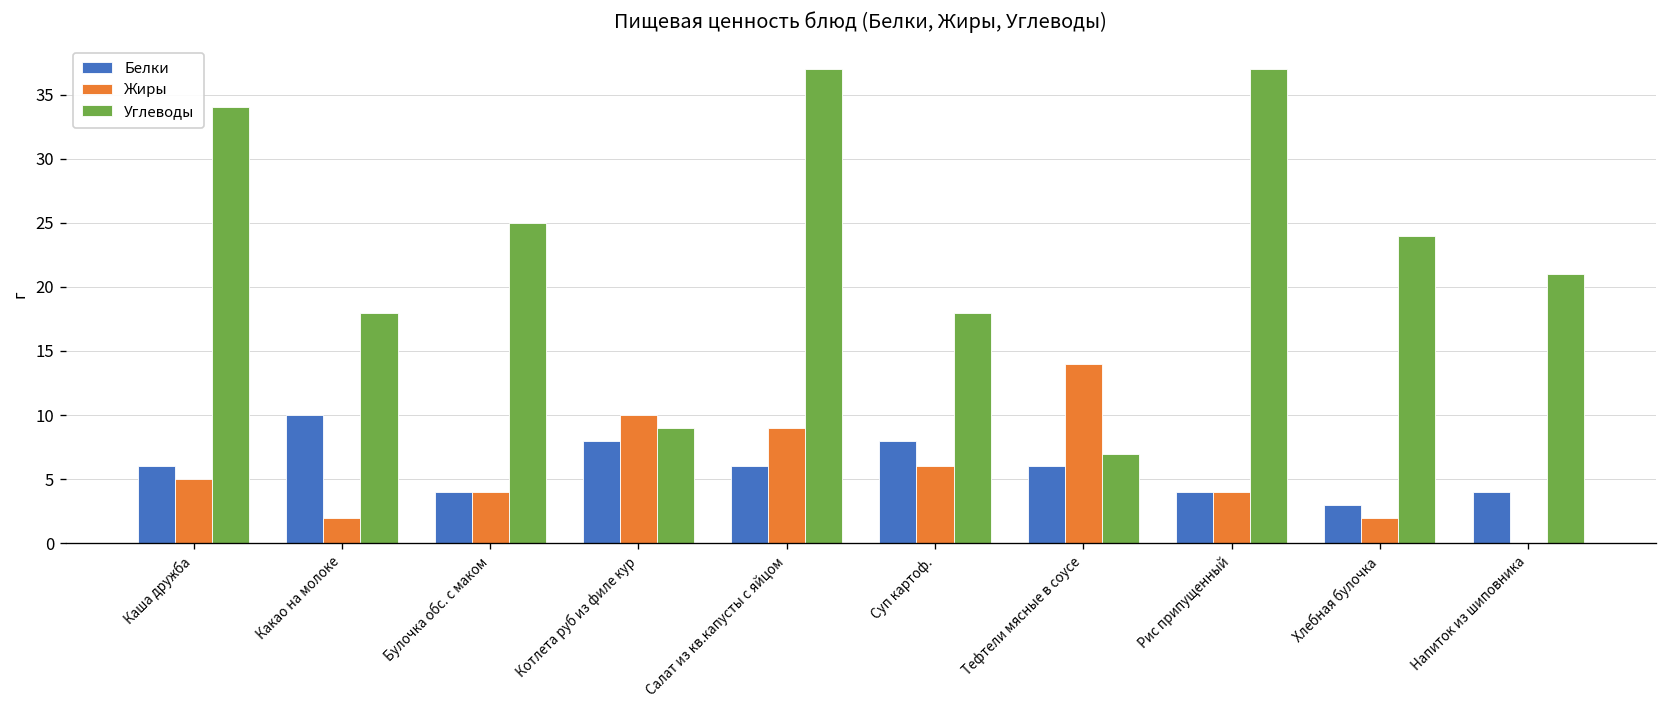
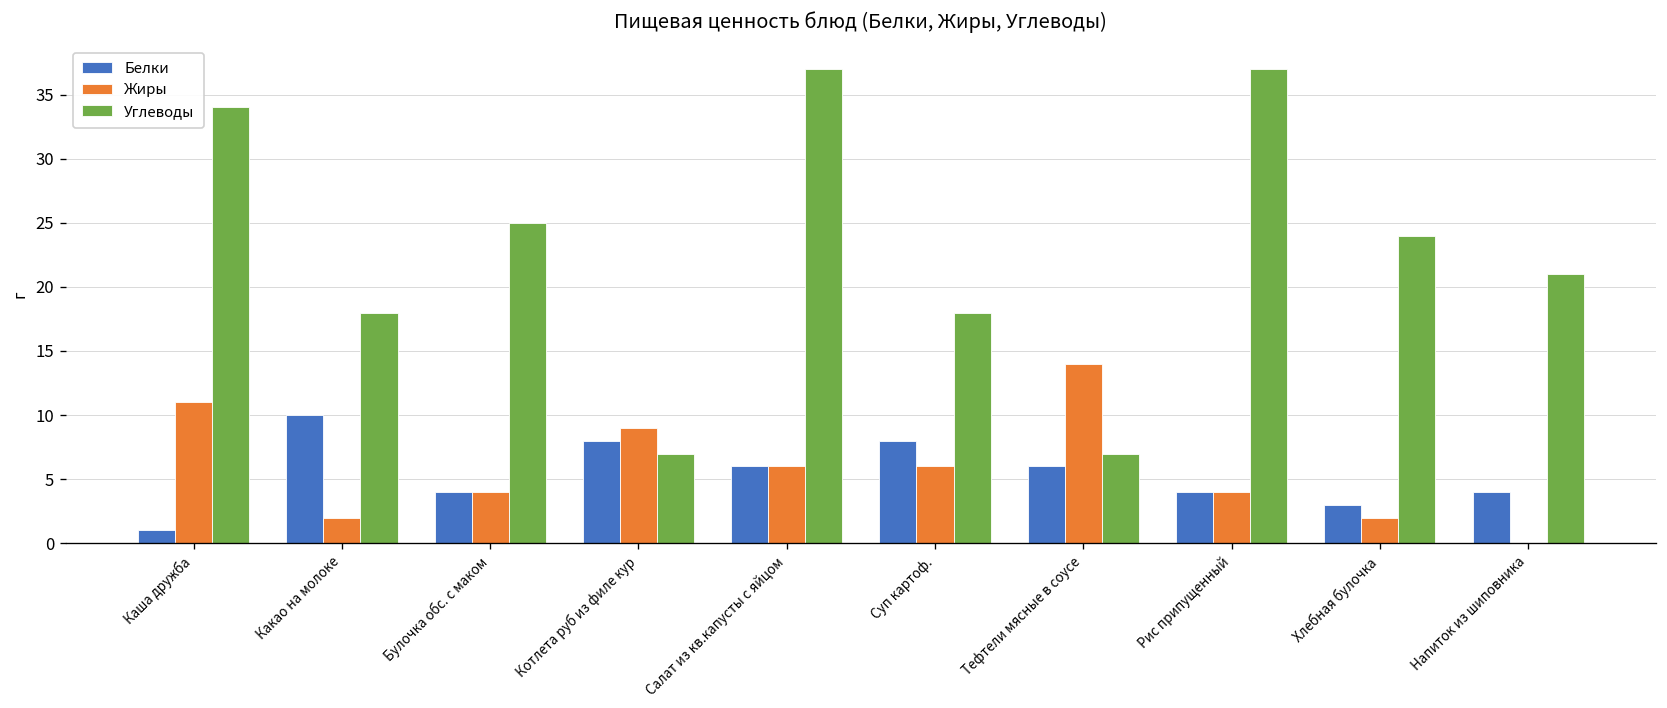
  {
    "Белки": {
-     "Каша дружба": 6,
+     "Каша дружба": 1,
      "Какао на молоке": 10,
      "Булочка обс. с маком": 4,
      "Котлета руб из филе кур": 8,
      "Салат из кв.капусты с яйцом": 6,
      "Суп картоф.": 8,
      "Тефтели мясные в соусе": 6,
      "Рис припущенный": 4,
      "Хлебная булочка": 3,
      "Напиток из шиповника": 4
    },
    "Жиры": {
-     "Каша дружба": 5,
+     "Каша дружба": 11,
      "Какао на молоке": 2,
      "Булочка обс. с маком": 4,
-     "Котлета руб из филе кур": 10,
-     "Салат из кв.капусты с яйцом": 9,
+     "Котлета руб из филе кур": 9,
+     "Салат из кв.капусты с яйцом": 6,
      "Суп картоф.": 6,
      "Тефтели мясные в соусе": 14,
      "Рис припущенный": 4,
      "Хлебная булочка": 2,
      "Напиток из шиповника": 0
    },
    "Углеводы": {
      "Каша дружба": 34,
      "Какао на молоке": 18,
      "Булочка обс. с маком": 25,
-     "Котлета руб из филе кур": 9,
+     "Котлета руб из филе кур": 7,
      "Салат из кв.капусты с яйцом": 37,
      "Суп картоф.": 18,
      "Тефтели мясные в соусе": 7,
      "Рис припущенный": 37,
      "Хлебная булочка": 24,
      "Напиток из шиповника": 21
    }
  }
